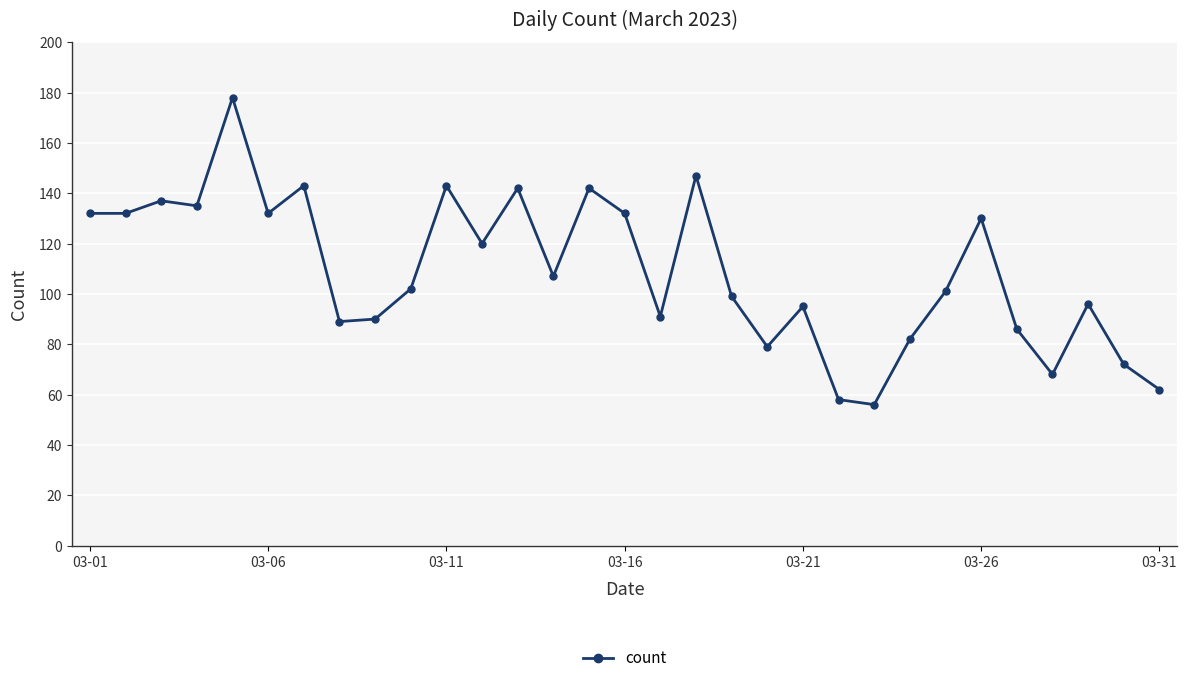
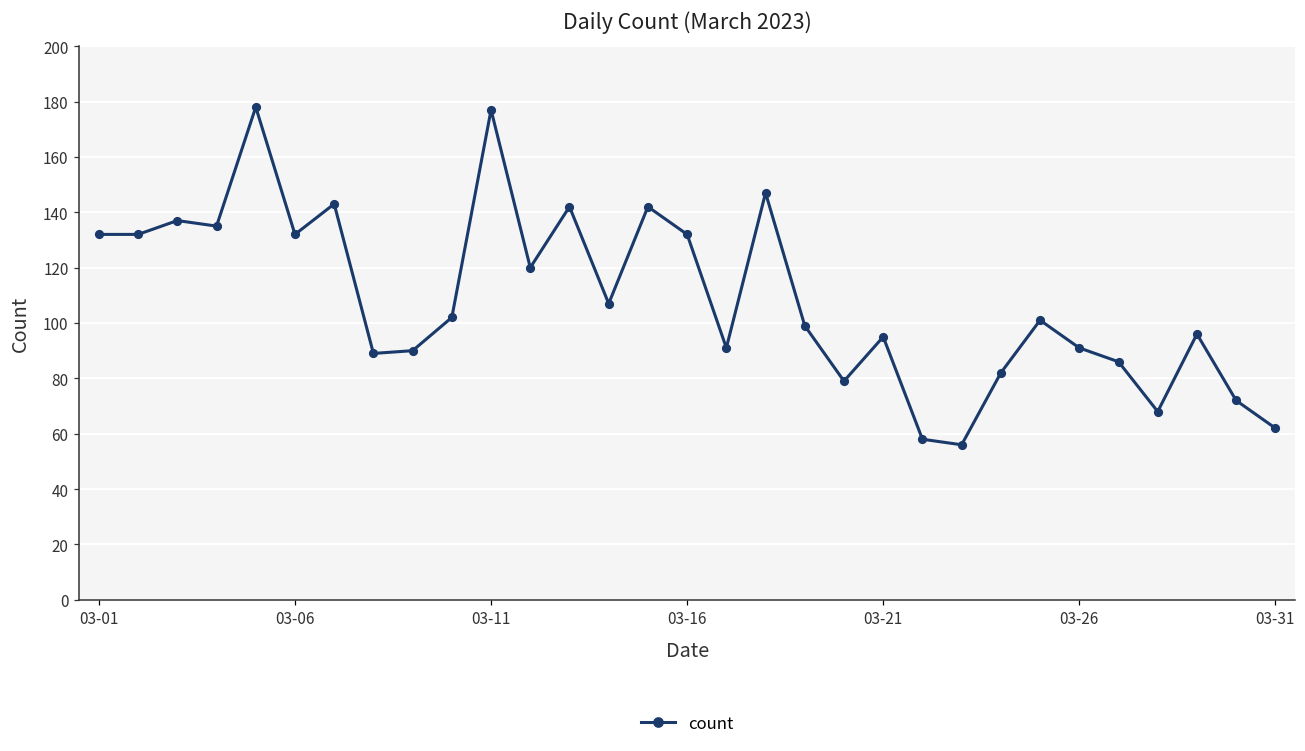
  {
    "03-01": 132,
    "03-06": 132,
-   "03-11": 143,
+   "03-11": 177,
    "03-16": 132,
    "03-21": 95,
-   "03-26": 130,
+   "03-26": 91,
    "03-31": 62
  }
